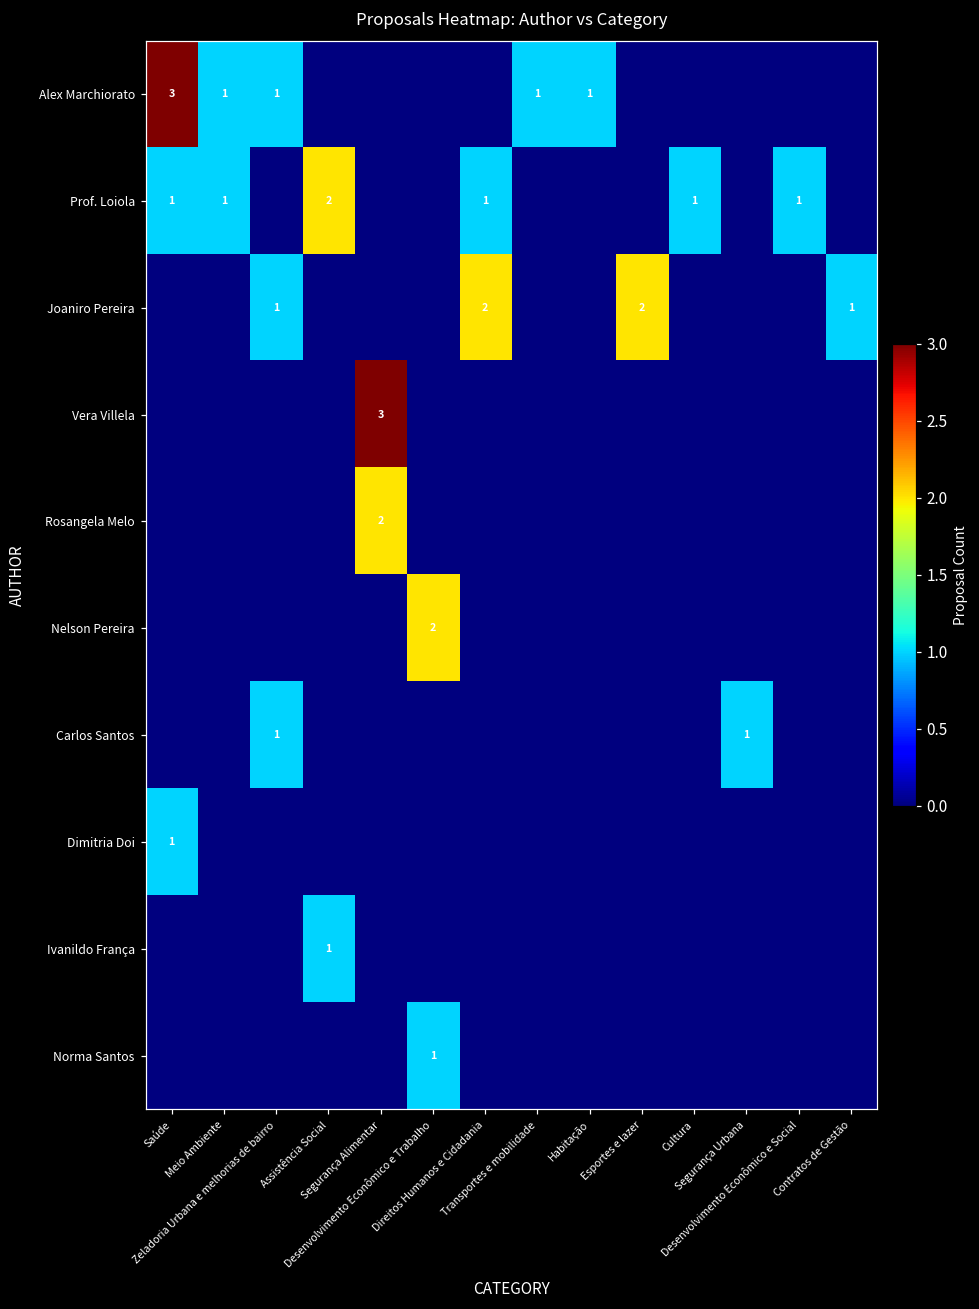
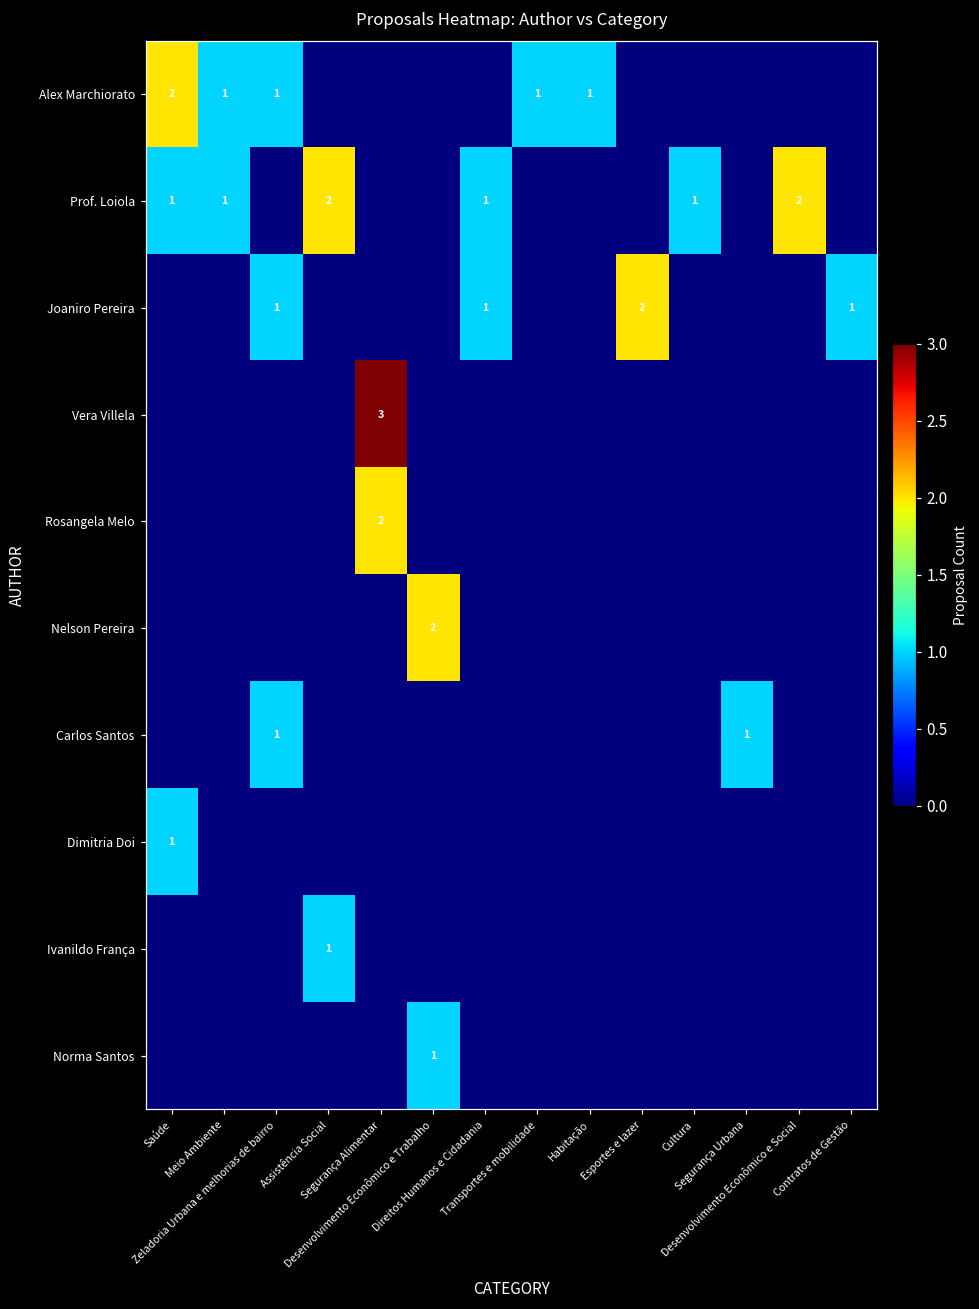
  {
    "Alex Marchiorato": {
-     "Saúde": 3,
+     "Saúde": 2,
      "Meio Ambiente": 1,
      "Zeladoria Urbana e melhorias de bairro": 1,
      "Transportes e mobilidade": 1,
      "Habitação": 1
    },
    "Prof. Loiola": {
      "Saúde": 1,
      "Meio Ambiente": 1,
      "Assistência Social": 2,
      "Direitos Humanos e Cidadania": 1,
      "Cultura": 1,
-     "Desenvolvimento Econômico e Social": 1
+     "Desenvolvimento Econômico e Social": 2
    },
    "Joaniro Pereira": {
      "Zeladoria Urbana e melhorias de bairro": 1,
-     "Direitos Humanos e Cidadania": 2,
+     "Direitos Humanos e Cidadania": 1,
      "Esportes e lazer": 2,
      "Contratos de Gestão": 1
    },
    "Vera Villela": {
      "Segurança Alimentar": 3
    },
    "Rosangela Melo": {
      "Segurança Alimentar": 2
    },
    "Nelson Pereira": {
      "Desenvolvimento Econômico e Trabalho": 2
    },
    "Carlos Santos": {
      "Zeladoria Urbana e melhorias de bairro": 1,
      "Segurança Urbana": 1
    },
    "Dimitria Doi": {
      "Saúde": 1
    },
    "Ivanildo França": {
      "Assistência Social": 1
    },
    "Norma Santos": {
      "Desenvolvimento Econômico e Trabalho": 1
    }
  }
